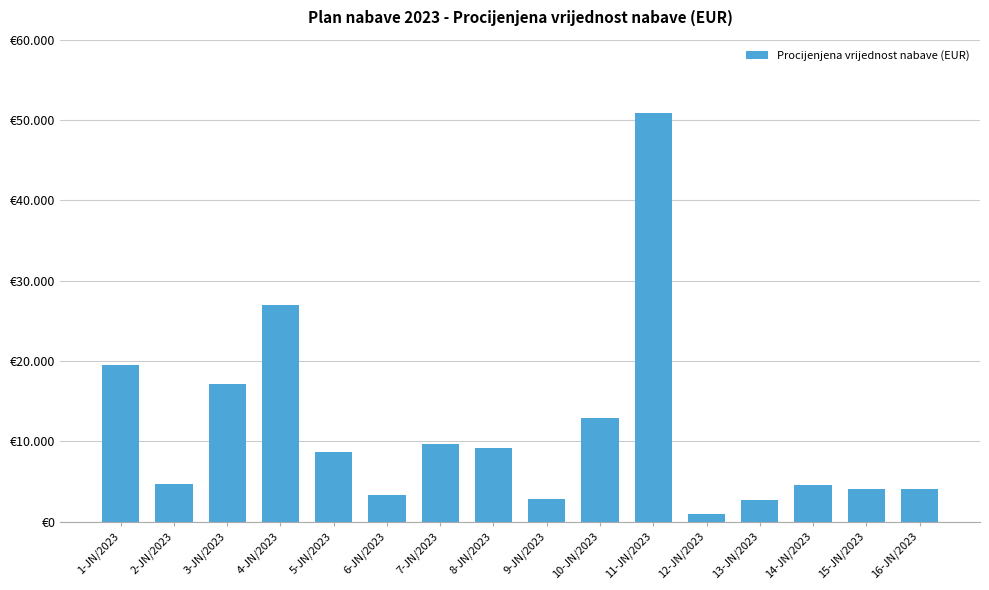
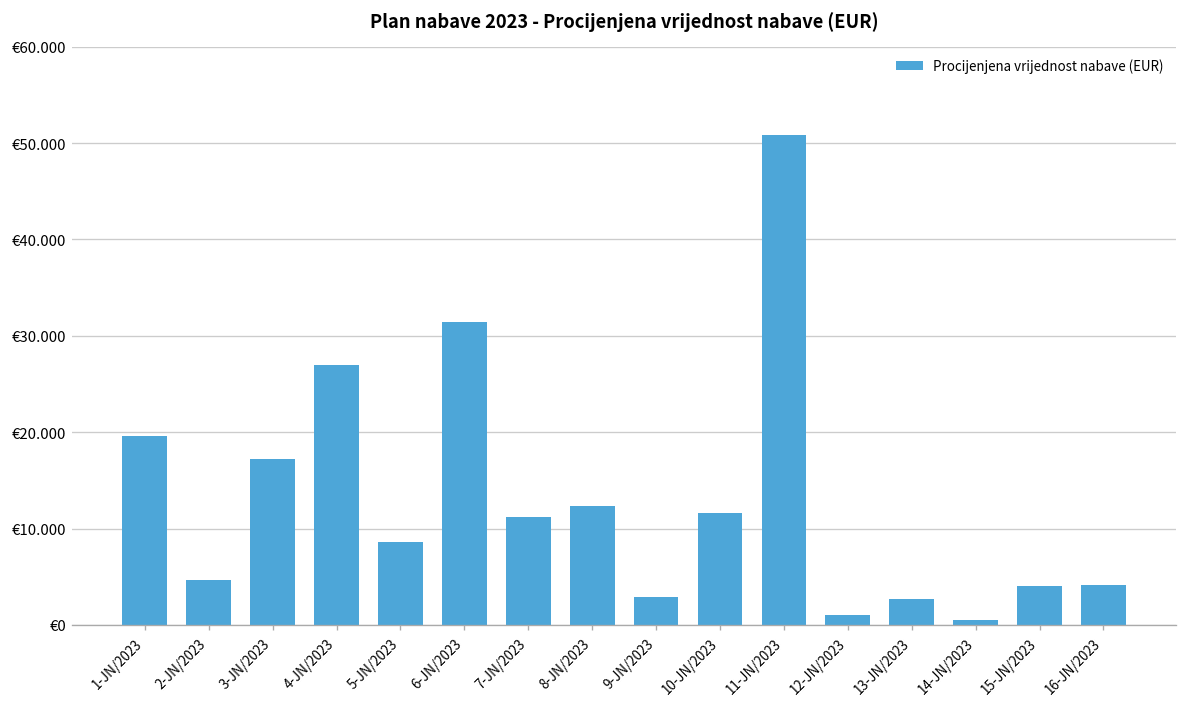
  {
    "1-JN/2023": "€20",
    "2-JN/2023": "€5",
    "3-JN/2023": "€17",
    "4-JN/2023": "€27",
    "5-JN/2023": "€9",
-   "6-JN/2023": "€3",
-   "7-JN/2023": "€10",
-   "8-JN/2023": "€9",
+   "6-JN/2023": "€31",
+   "7-JN/2023": "€11",
+   "8-JN/2023": "€12",
    "9-JN/2023": "€3",
-   "10-JN/2023": "€13",
+   "10-JN/2023": "€12",
    "11-JN/2023": "€51",
    "12-JN/2023": "€1",
    "13-JN/2023": "€3",
-   "14-JN/2023": "€5",
+   "14-JN/2023": "€1",
    "15-JN/2023": "€4",
    "16-JN/2023": "€4"
  }
